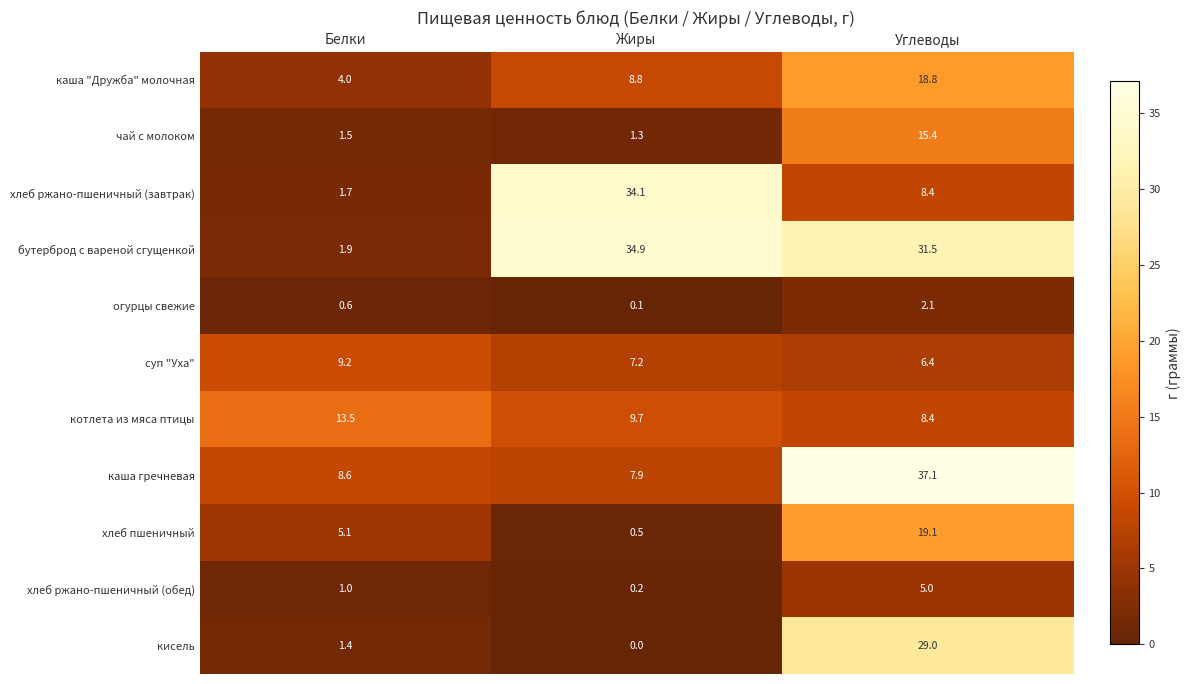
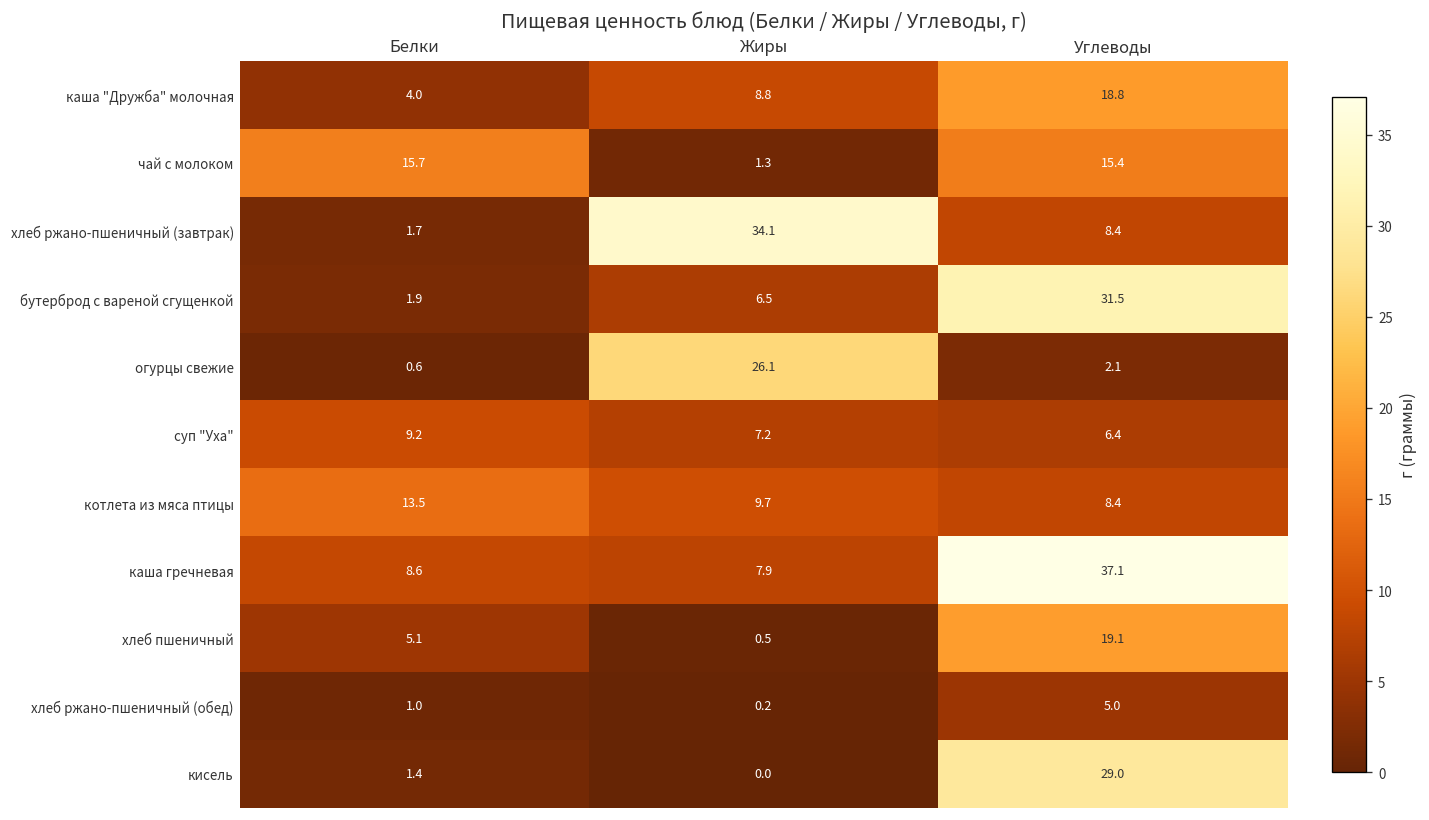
  {
    "каша \"Дружба\" молочная": {
      "Белки": 4.0,
      "Жиры": 8.8,
      "Углеводы": 18.8
    },
    "чай с молоком": {
-     "Белки": 1.5,
+     "Белки": 15.7,
      "Жиры": 1.3,
      "Углеводы": 15.4
    },
    "хлеб ржано-пшеничный (завтрак)": {
      "Белки": 1.7,
      "Жиры": 34.1,
      "Углеводы": 8.4
    },
    "бутерброд с вареной сгущенкой": {
      "Белки": 1.9,
-     "Жиры": 34.9,
+     "Жиры": 6.5,
      "Углеводы": 31.5
    },
    "огурцы свежие": {
      "Белки": 0.6,
-     "Жиры": 0.1,
+     "Жиры": 26.1,
      "Углеводы": 2.1
    },
    "суп \"Уха\"": {
      "Белки": 9.2,
      "Жиры": 7.2,
      "Углеводы": 6.4
    },
    "котлета из мяса птицы": {
      "Белки": 13.5,
      "Жиры": 9.7,
      "Углеводы": 8.4
    },
    "каша гречневая": {
      "Белки": 8.6,
      "Жиры": 7.9,
      "Углеводы": 37.1
    },
    "хлеб пшеничный": {
      "Белки": 5.1,
      "Жиры": 0.5,
      "Углеводы": 19.1
    },
    "хлеб ржано-пшеничный (обед)": {
      "Белки": 1.0,
      "Жиры": 0.2,
      "Углеводы": 5.0
    },
    "кисель": {
      "Белки": 1.4,
      "Жиры": 0.0,
      "Углеводы": 29.0
    }
  }
